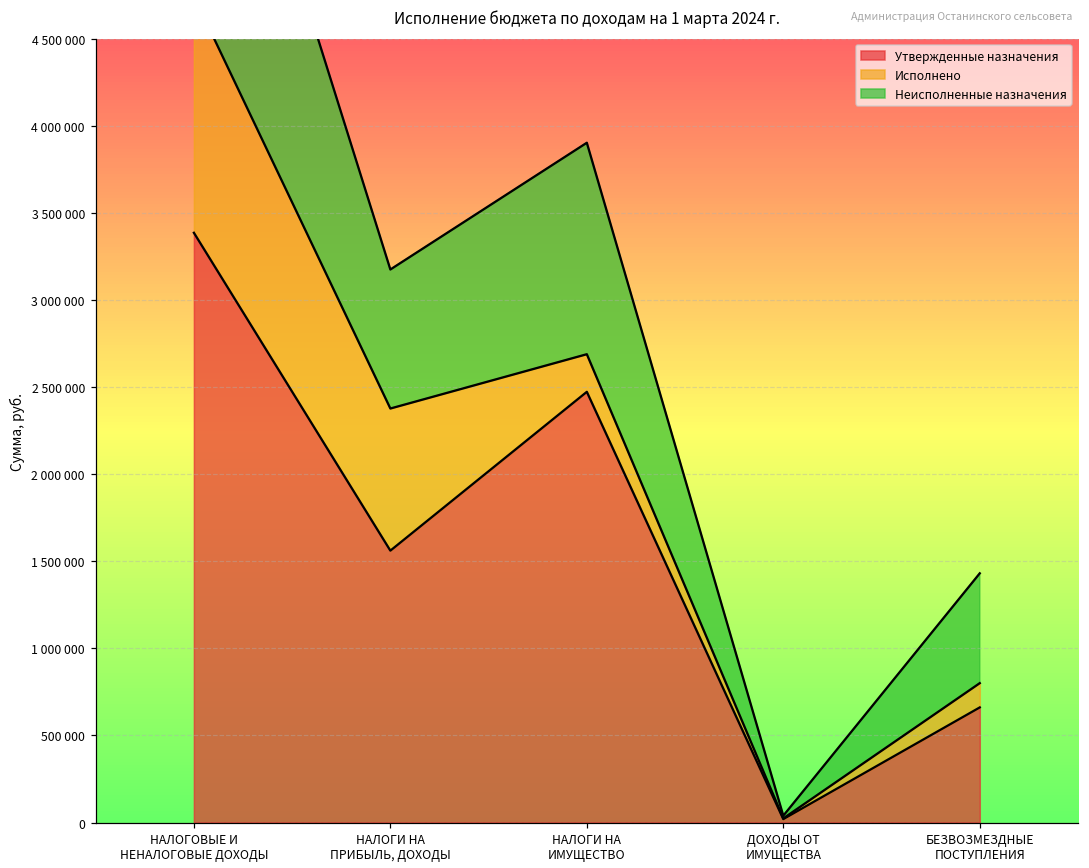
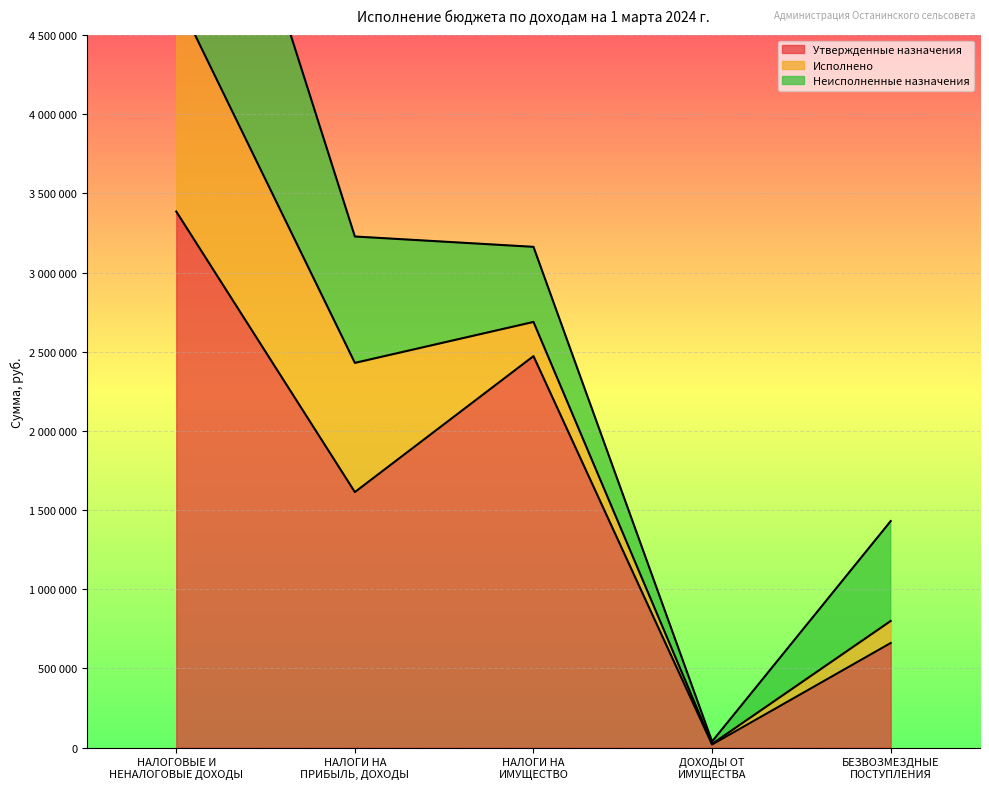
  {
    "Утвержденные назначения": {
      "НАЛОГОВЫЕ И НЕНАЛОГОВЫЕ ДОХОДЫ": 3390000,
-     "НАЛОГИ НА ПРИБЫЛЬ, ДОХОДЫ": 1560000,
+     "НАЛОГИ НА ПРИБЫЛЬ, ДОХОДЫ": 1610000,
      "НАЛОГИ НА ИМУЩЕСТВО": 2470000,
      "БЕЗВОЗМЕЗДНЫЕ ПОСТУПЛЕНИЯ": 660000
    },
    "Исполнено": {
      "НАЛОГИ НА ПРИБЫЛЬ, ДОХОДЫ": 820000,
      "НАЛОГИ НА ИМУЩЕСТВО": 220000,
      "БЕЗВОЗМЕЗДНЫЕ ПОСТУПЛЕНИЯ": 140000
    },
    "Неисполненные назначения": {
      "НАЛОГИ НА ПРИБЫЛЬ, ДОХОДЫ": 800000,
-     "НАЛОГИ НА ИМУЩЕСТВО": 1210000,
+     "НАЛОГИ НА ИМУЩЕСТВО": 470000,
      "БЕЗВОЗМЕЗДНЫЕ ПОСТУПЛЕНИЯ": 630000
    }
  }
